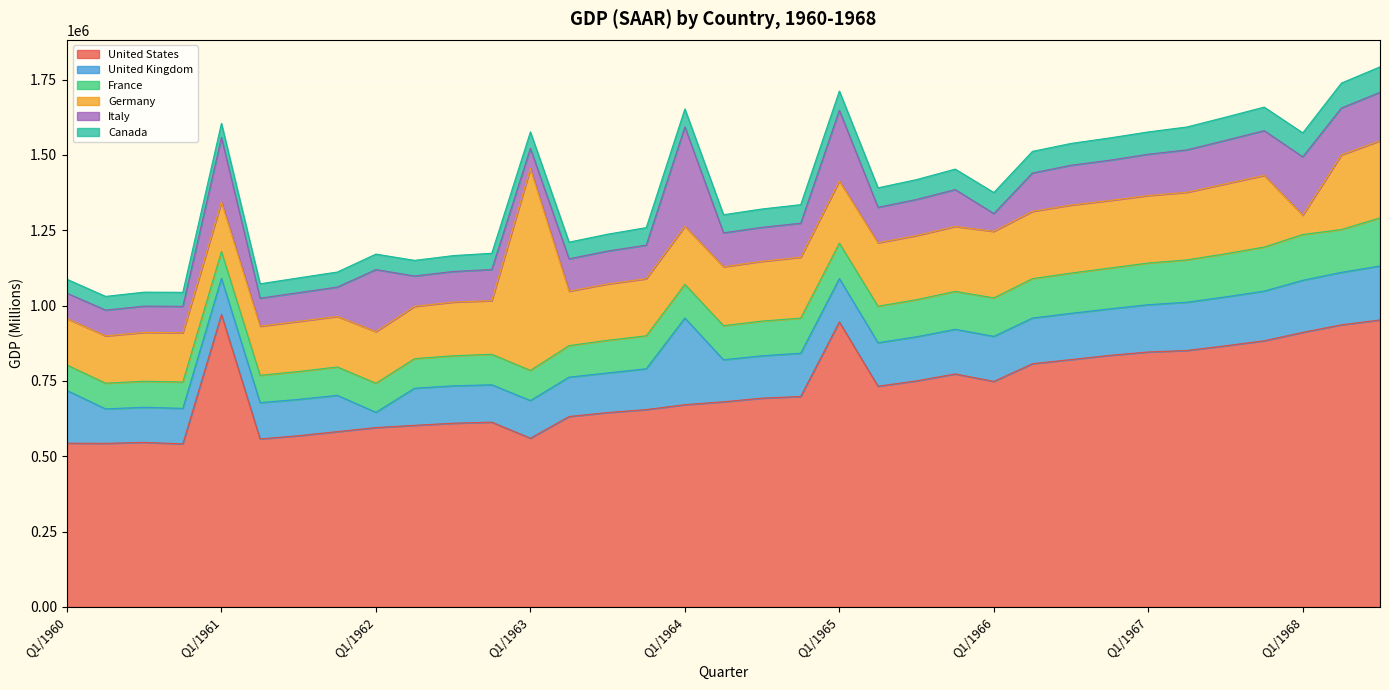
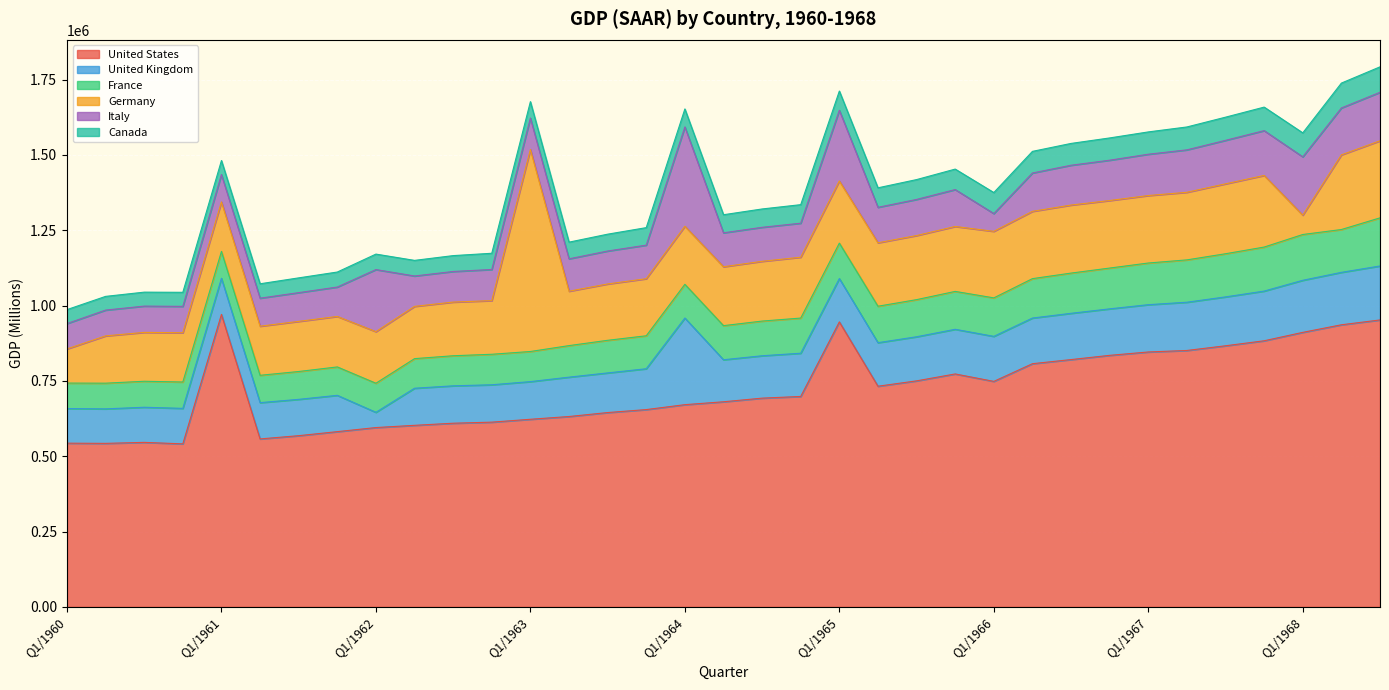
  {
    "United States": {
      "Q1/1960": 540000,
      "Q1/1961": 970000,
      "Q1/1962": 600000,
-     "Q1/1963": 560000,
+     "Q1/1963": 620000,
      "Q1/1964": 670000,
      "Q1/1965": 950000,
      "Q1/1966": 750000,
      "Q1/1967": 850000,
      "Q1/1968": 910000
    },
    "United Kingdom": {
-     "Q1/1960": 170000,
+     "Q1/1960": 110000,
      "Q1/1961": 120000,
      "Q1/1962": 50000,
      "Q1/1963": 120000,
      "Q1/1964": 290000,
      "Q1/1965": 140000,
      "Q1/1966": 150000,
      "Q1/1967": 160000,
      "Q1/1968": 170000
    },
    "Germany": {
-     "Q1/1960": 150000,
+     "Q1/1960": 110000,
      "Q1/1961": 160000,
      "Q1/1962": 170000,
      "Q1/1963": 670000,
      "Q1/1964": 190000,
      "Q1/1965": 210000,
      "Q1/1966": 220000,
      "Q1/1967": 220000,
      "Q1/1968": 60000
    },
    "Italy": {
      "Q1/1960": 80000,
-     "Q1/1961": 210000,
+     "Q1/1961": 90000,
      "Q1/1962": 210000,
-     "Q1/1963": 70000,
+     "Q1/1963": 100000,
      "Q1/1964": 330000,
      "Q1/1965": 230000,
      "Q1/1966": 60000,
      "Q1/1967": 140000,
      "Q1/1968": 190000
    }
  }
